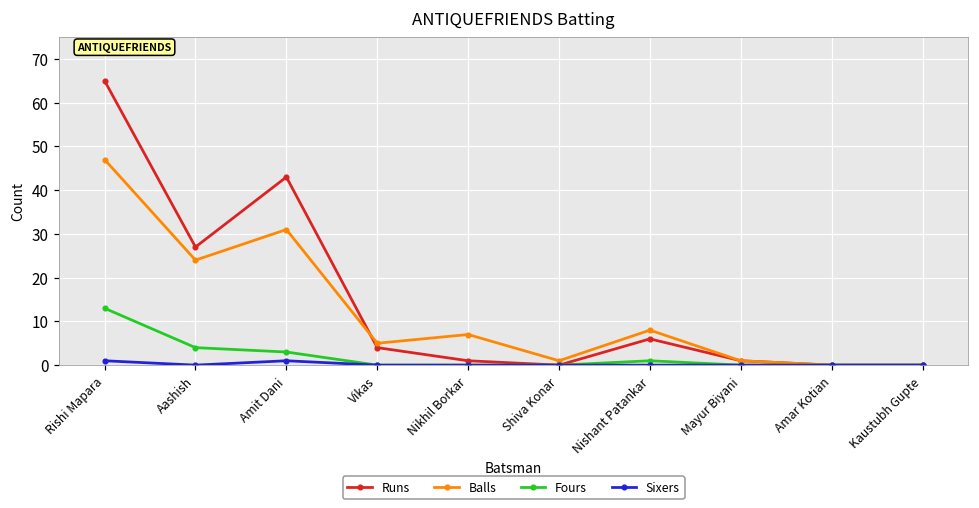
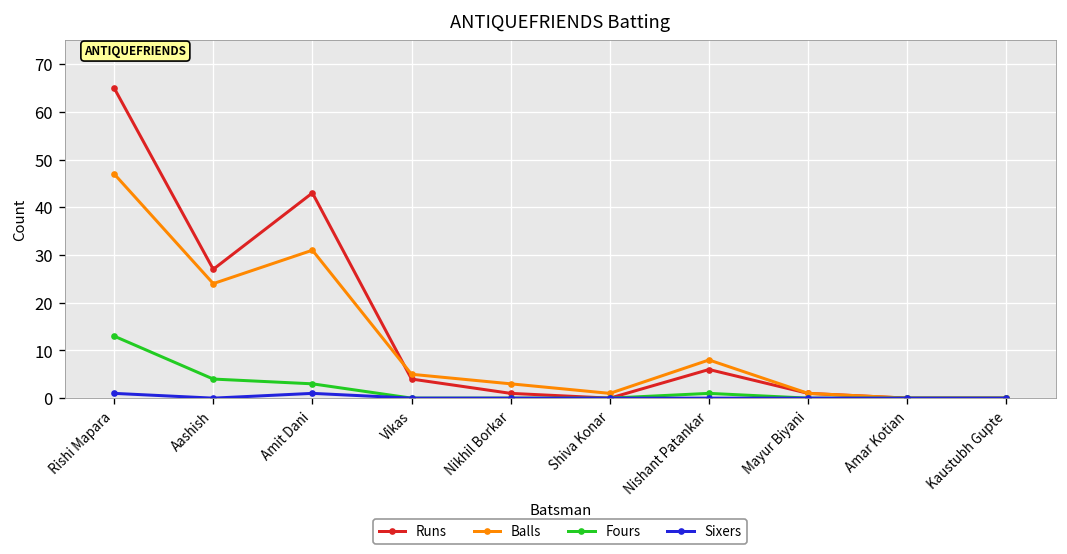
  {
    "Runs": {
      "Rishi Mapara": 65,
      "Aashish": 27,
      "Amit Dani": 43,
      "Vikas": 4,
      "Nikhil Borkar": 1,
      "Nishant Patankar": 6
    },
    "Balls": {
      "Rishi Mapara": 47,
      "Aashish": 24,
      "Amit Dani": 31,
      "Vikas": 5,
-     "Nikhil Borkar": 7,
+     "Nikhil Borkar": 3,
      "Shiva Konar": 1,
      "Nishant Patankar": 8
    },
    "Fours": {
      "Rishi Mapara": 13,
      "Aashish": 4,
      "Amit Dani": 3,
      "Nishant Patankar": 1
    },
    "Sixers": {
      "Rishi Mapara": 1,
      "Aashish": 0,
      "Amit Dani": 1,
      "Nishant Patankar": 0
    }
  }
